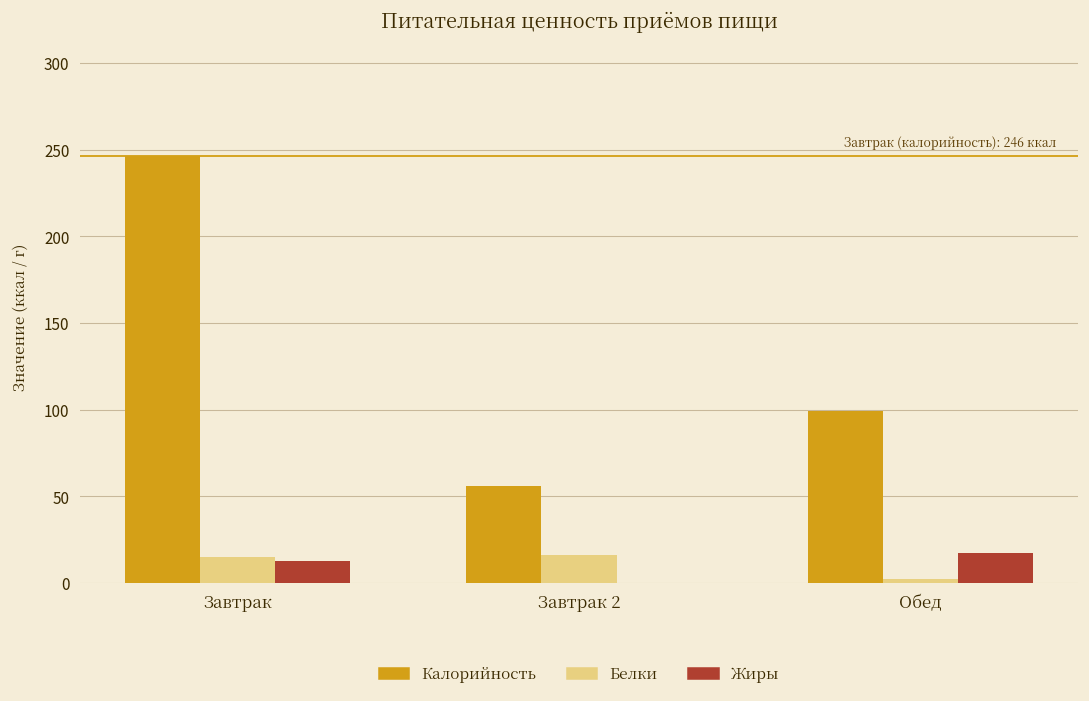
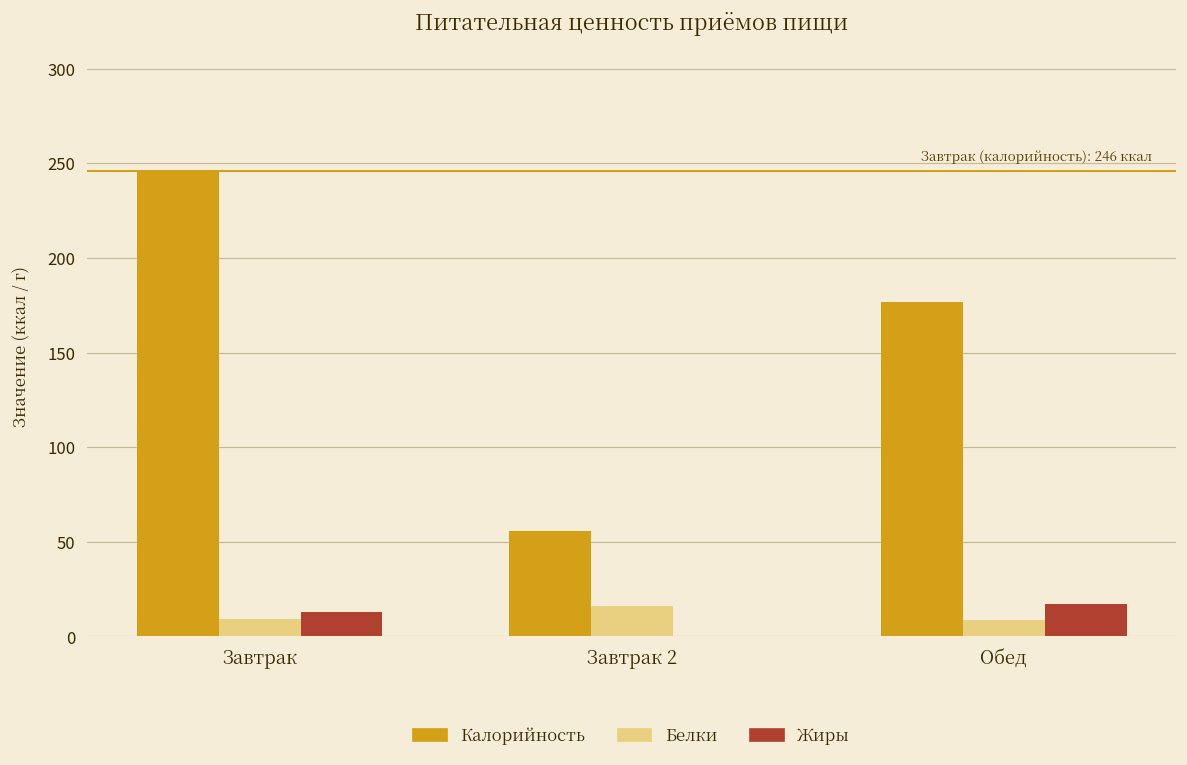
  {
    "Калорийность": {
      "Завтрак": 246,
      "Завтрак 2": 56,
-     "Обед": 99
+     "Обед": 177
    },
    "Белки": {
-     "Завтрак": 15,
+     "Завтрак": 9,
      "Завтрак 2": 16,
-     "Обед": 2
+     "Обед": 9
    },
    "Жиры": {
      "Завтрак": 13,
      "Завтрак 2": 0,
      "Обед": 17
    }
  }
